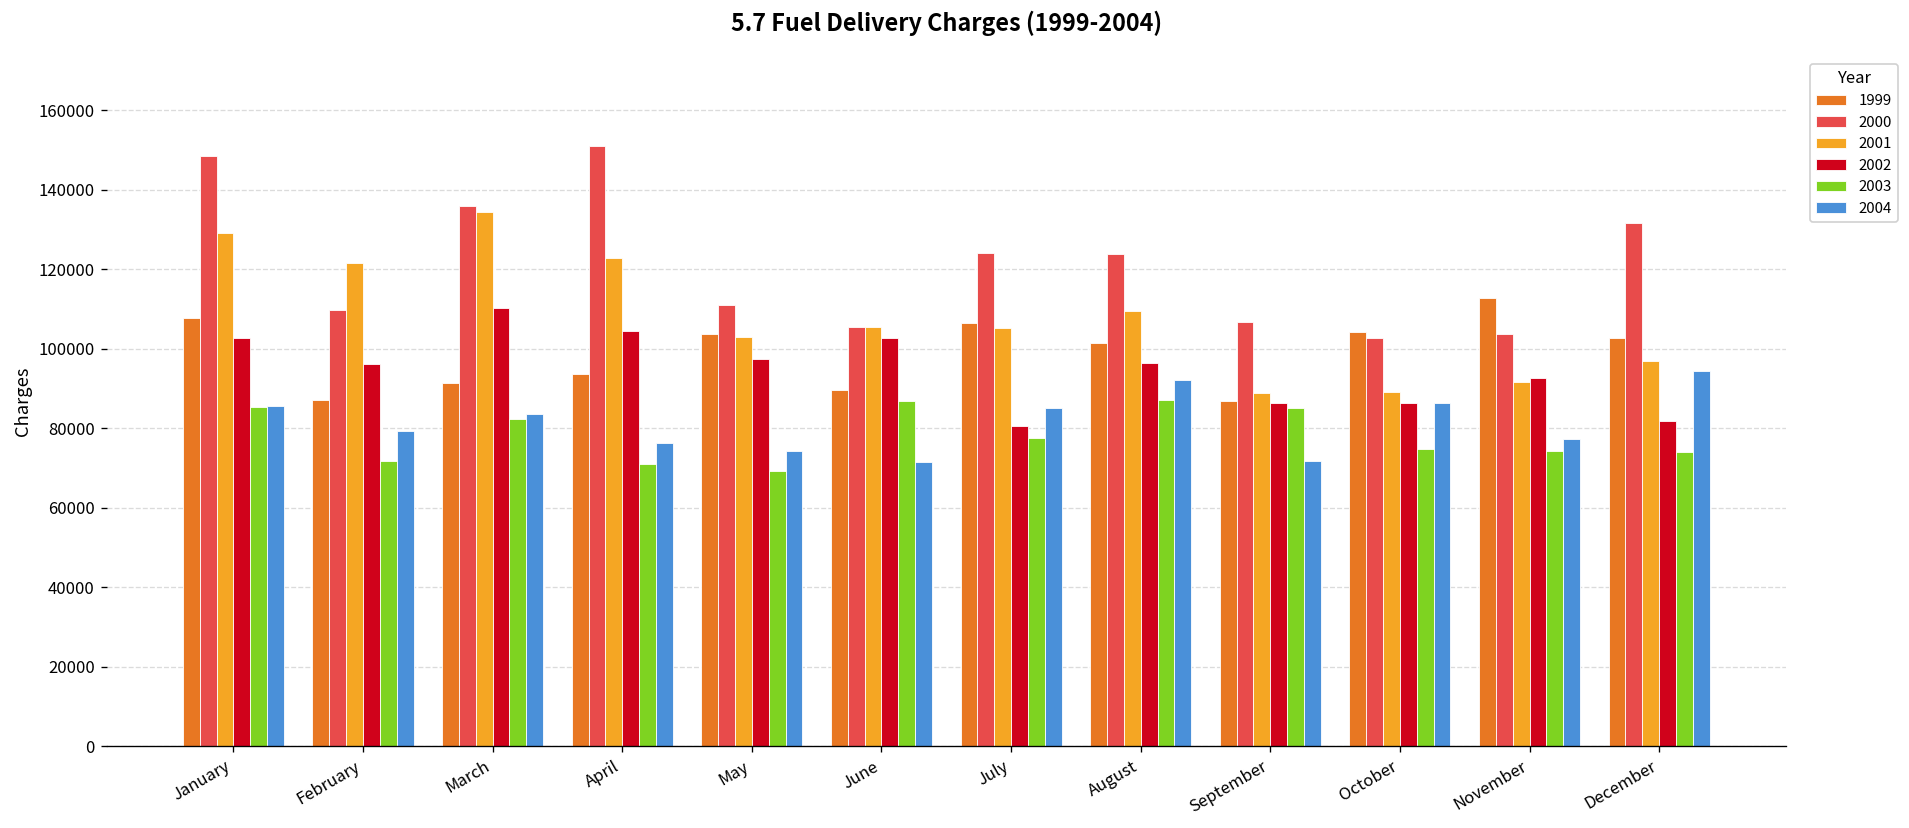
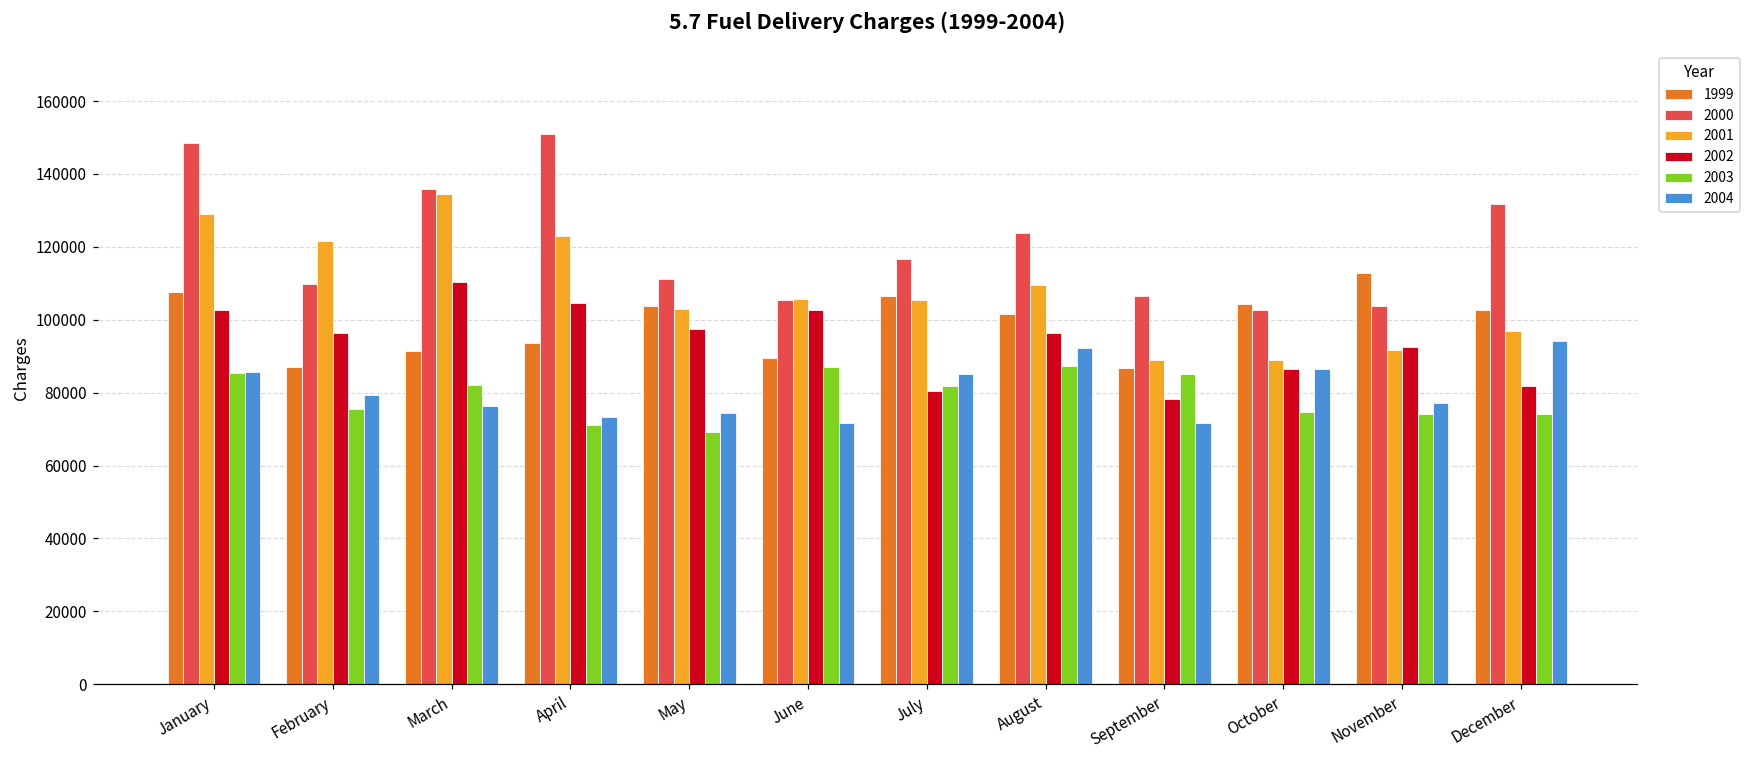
  {
    "2000": {
      "January": 148000,
      "February": 110000,
      "March": 136000,
      "April": 151000,
      "May": 111000,
      "June": 106000,
-     "July": 124000,
+     "July": 117000,
      "August": 124000,
      "September": 107000,
      "October": 103000,
      "November": 104000,
      "December": 132000
    },
    "2002": {
      "January": 103000,
      "February": 96000,
      "March": 110000,
      "April": 105000,
      "May": 97000,
      "June": 103000,
      "July": 81000,
      "August": 96000,
-     "September": 86000,
+     "September": 78000,
      "October": 86000,
      "November": 93000,
      "December": 82000
    },
    "2003": {
      "January": 85000,
-     "February": 72000,
+     "February": 76000,
      "March": 82000,
      "April": 71000,
      "May": 69000,
      "June": 87000,
-     "July": 78000,
+     "July": 82000,
      "August": 87000,
      "September": 85000,
      "October": 75000,
      "November": 74000,
      "December": 74000
    },
    "2004": {
      "January": 86000,
      "February": 79000,
-     "March": 84000,
-     "April": 76000,
+     "March": 76000,
+     "April": 73000,
      "May": 74000,
      "June": 72000,
      "July": 85000,
      "August": 92000,
      "September": 72000,
      "October": 86000,
      "November": 77000,
      "December": 94000
    }
  }
